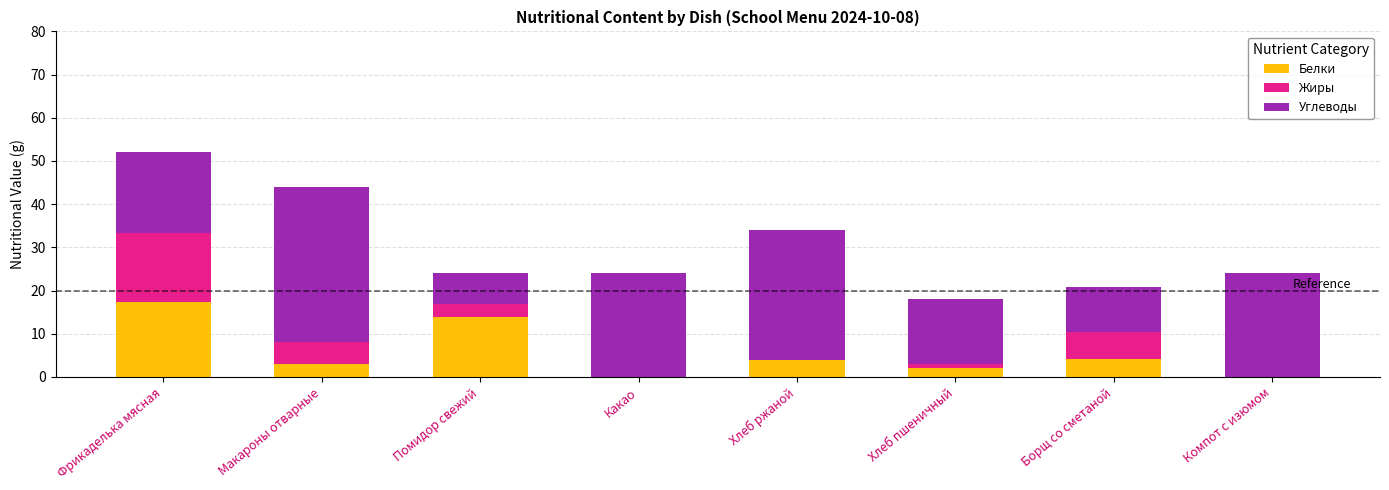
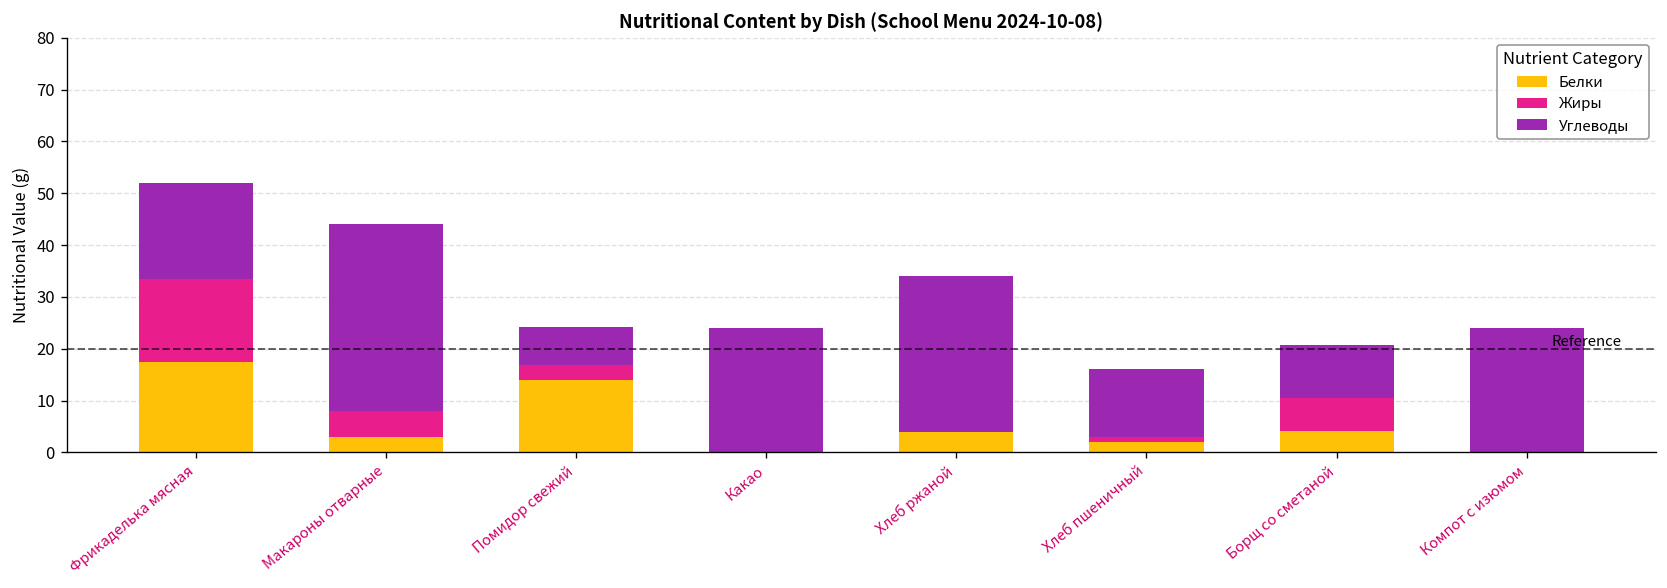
  {
    "Белки": {
      "Фрикаделька мясная": 17,
      "Макароны отварные": 3,
      "Помидор свежий": 14,
      "Какао": 0,
      "Хлеб ржаной": 4,
      "Хлеб пшеничный": 2,
      "Борщ со сметаной": 4,
      "Компот с изюмом": 0
    },
    "Жиры": {
      "Фрикаделька мясная": 16,
      "Макароны отварные": 5,
      "Помидор свежий": 3,
      "Какао": 0,
      "Хлеб ржаной": 0,
      "Хлеб пшеничный": 1,
      "Борщ со сметаной": 6,
      "Компот с изюмом": 0
    },
    "Углеводы": {
      "Фрикаделька мясная": 19,
      "Макароны отварные": 36,
      "Помидор свежий": 7,
      "Какао": 24,
      "Хлеб ржаной": 30,
-     "Хлеб пшеничный": 15,
+     "Хлеб пшеничный": 13,
      "Борщ со сметаной": 10,
      "Компот с изюмом": 24
    }
  }
